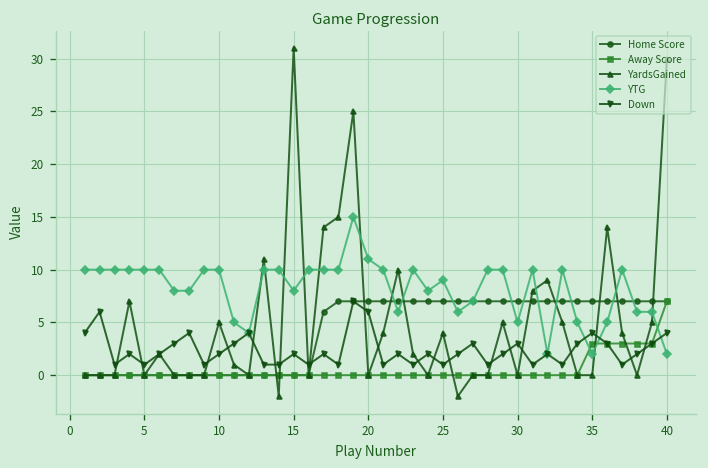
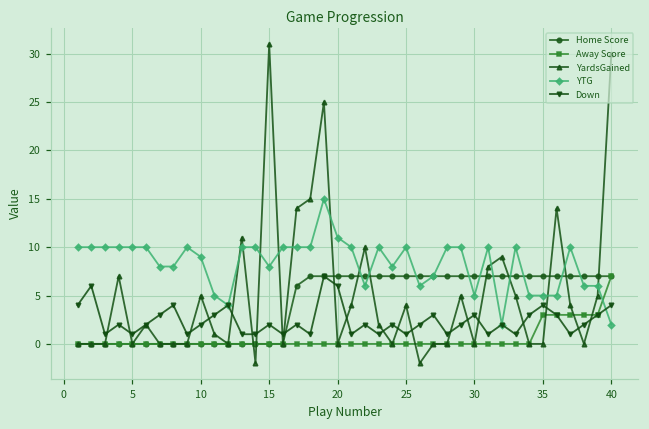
  {
    "YTG": {
      "5": 10,
-     "10": 10,
+     "10": 9,
      "15": 8,
      "20": 11,
-     "25": 9,
+     "25": 10,
      "30": 5,
-     "35": 2,
+     "35": 5,
      "40": 2
    }
  }
